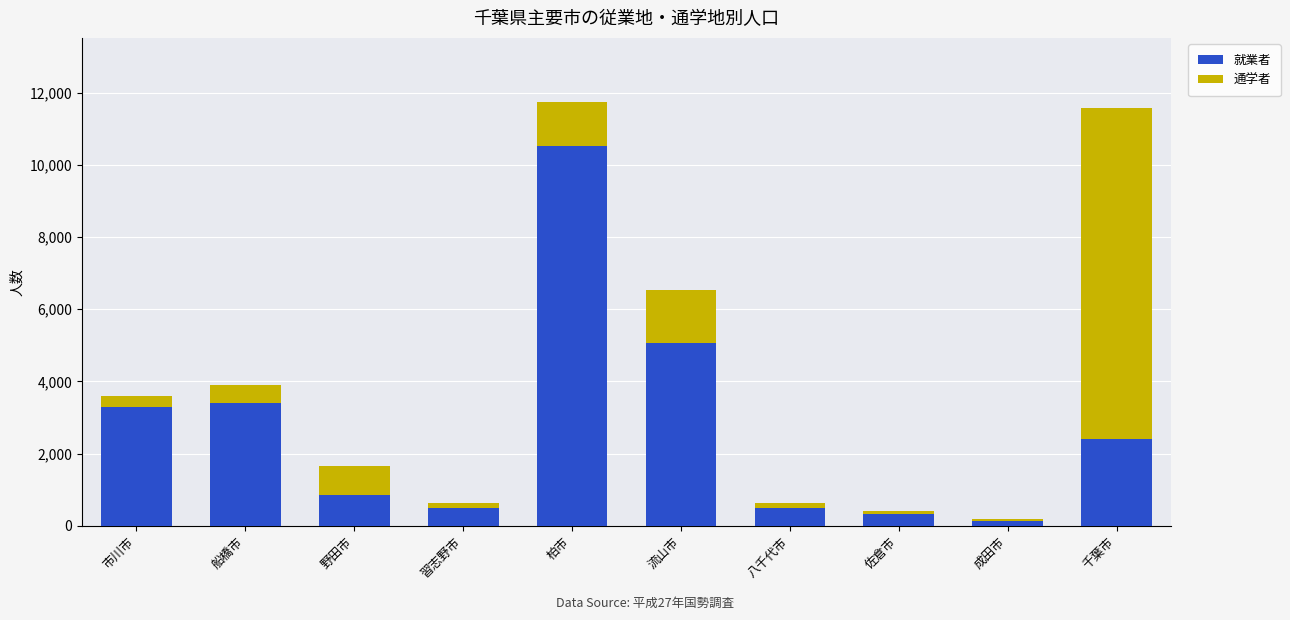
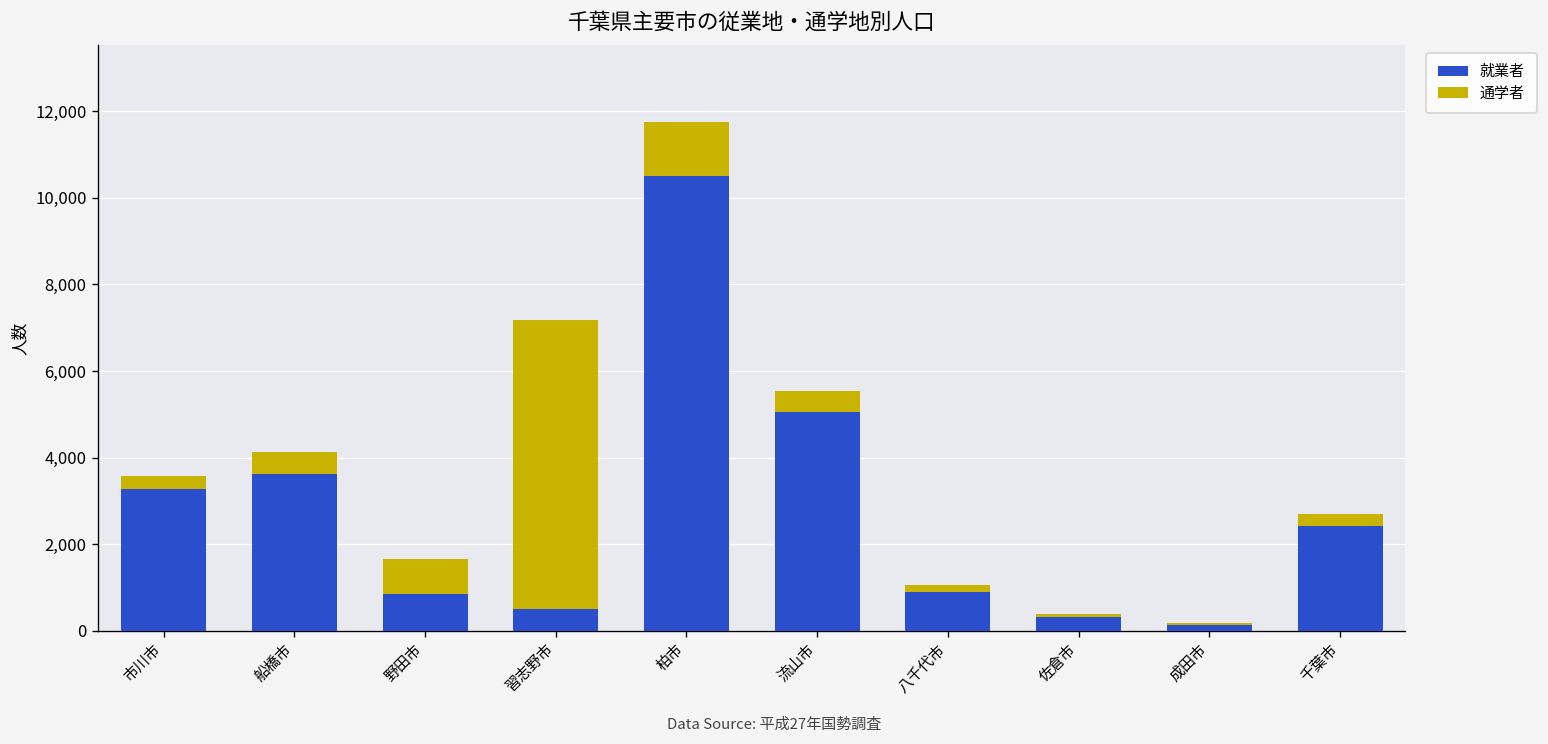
  {
    "就業者": {
      "市川市": "3,300",
-     "船橋市": "3,400",
+     "船橋市": "3,600",
      "野田市": "800",
      "習志野市": "500",
      "柏市": "10,500",
      "流山市": "5,100",
-     "八千代市": "500",
+     "八千代市": "900",
      "佐倉市": "300",
      "成田市": "100",
      "千葉市": "2,400"
    },
    "通学者": {
      "市川市": "300",
      "船橋市": "500",
      "野田市": "800",
-     "習志野市": "100",
+     "習志野市": "6,700",
      "柏市": "1,200",
-     "流山市": "1,500",
+     "流山市": "500",
      "八千代市": "100",
      "佐倉市": "100",
-     "千葉市": "9,200"
+     "千葉市": "300"
    }
  }
